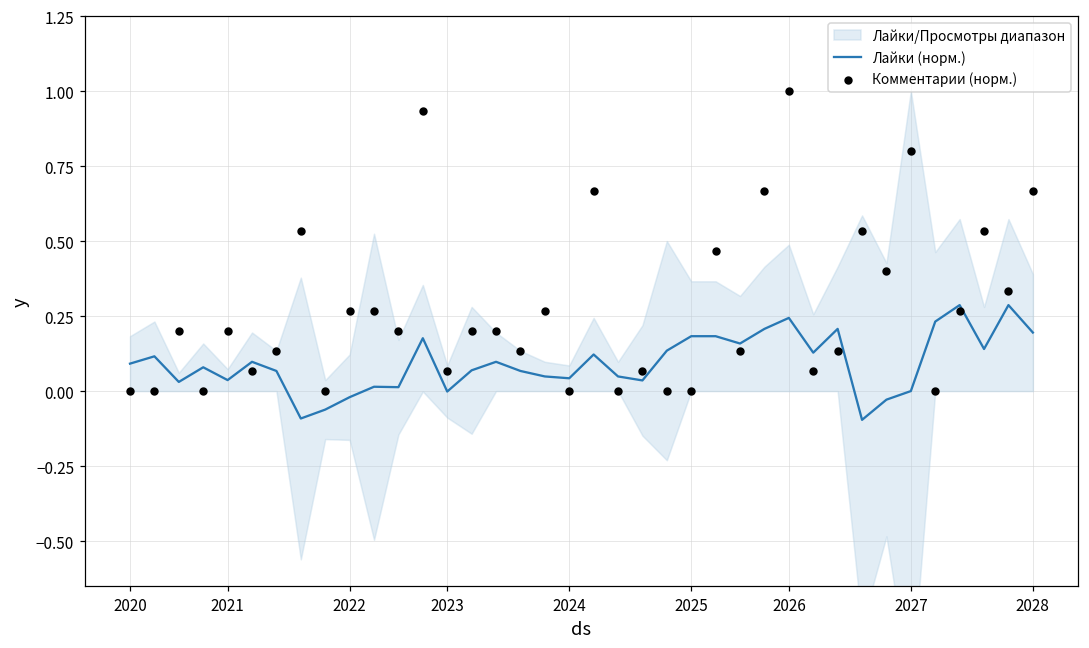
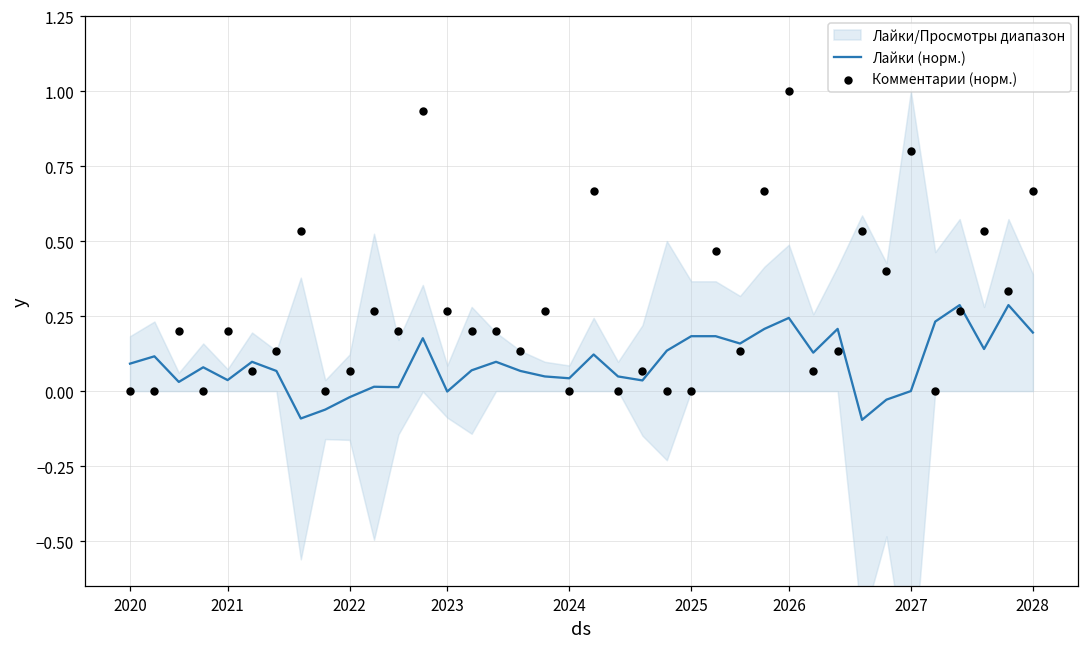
  {
    "Лайки (норм.)": {
      "2020": 0.09,
      "2021": 0.04,
      "2022": -0.02,
      "2023": 0.00,
      "2024": 0.04,
      "2025": 0.18,
      "2026": 0.24,
      "2027": 0.00,
      "2028": 0.20
    },
    "Лайки/Просмотры диапазон": {
      "2020": 0.18,
      "2021": 0.07,
      "2024": 0.09,
      "2025": 0.37,
      "2026": 0.49,
      "2028": 0.39
    },
    "Комментарии (норм.)": {
-     "2022": 0.27,
-     "2023": 0.07
+     "2022": 0.07,
+     "2023": 0.27
    }
  }
